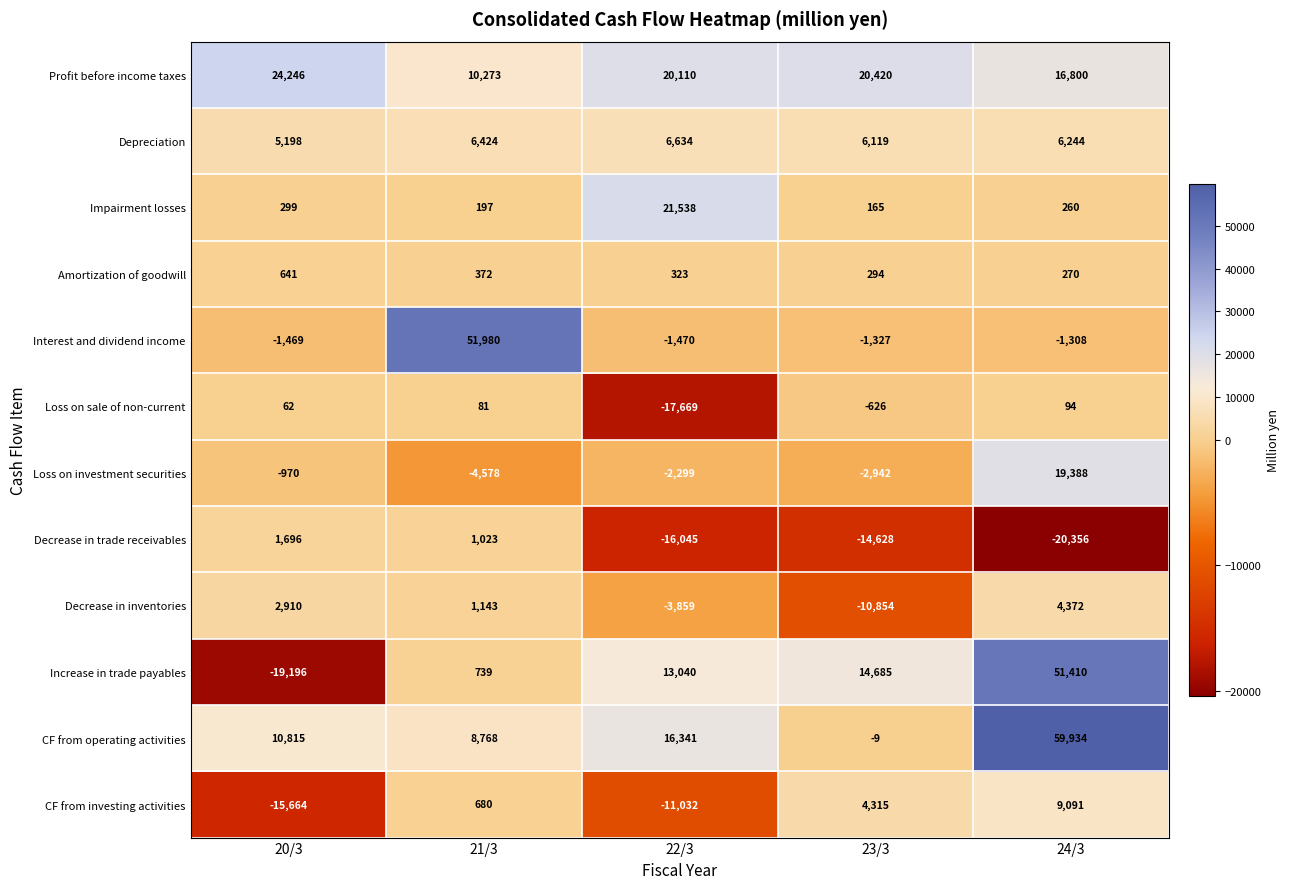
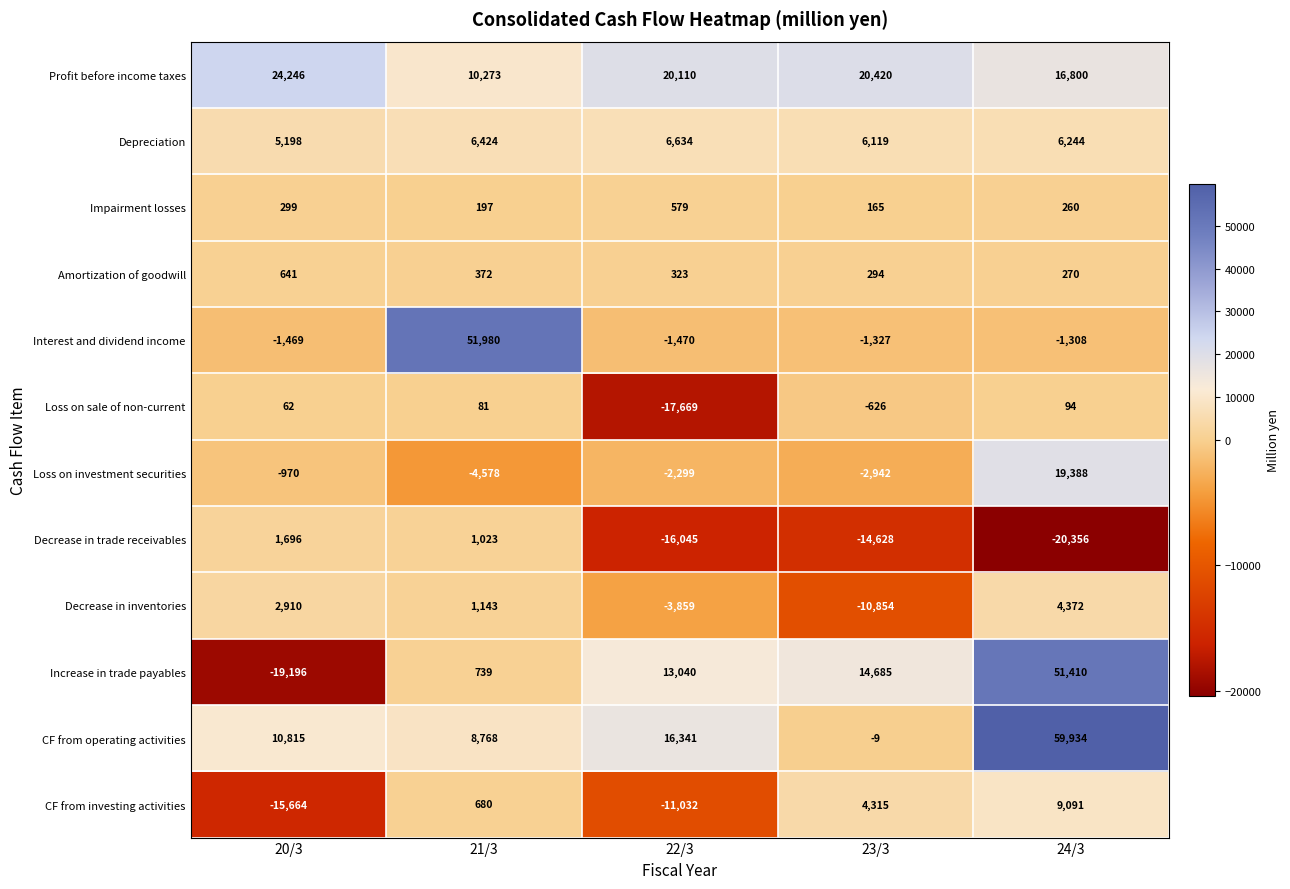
  {
    "Profit before income taxes": {
      "20/3": "24,246",
      "21/3": "10,273",
      "22/3": "20,110",
      "23/3": "20,420",
      "24/3": "16,800"
    },
    "Depreciation": {
      "20/3": "5,198",
      "21/3": "6,424",
      "22/3": "6,634",
      "23/3": "6,119",
      "24/3": "6,244"
    },
    "Impairment losses": {
      "20/3": "299",
      "21/3": "197",
-     "22/3": "21,538",
+     "22/3": "579",
      "23/3": "165",
      "24/3": "260"
    },
    "Amortization of goodwill": {
      "20/3": "641",
      "21/3": "372",
      "22/3": "323",
      "23/3": "294",
      "24/3": "270"
    },
    "Interest and dividend income": {
      "20/3": "-1,469",
      "21/3": "51,980",
      "22/3": "-1,470",
      "23/3": "-1,327",
      "24/3": "-1,308"
    },
    "Loss on sale of non-current": {
      "20/3": "62",
      "21/3": "81",
      "22/3": "-17,669",
      "23/3": "-626",
      "24/3": "94"
    },
    "Loss on investment securities": {
      "20/3": "-970",
      "21/3": "-4,578",
      "22/3": "-2,299",
      "23/3": "-2,942",
      "24/3": "19,388"
    },
    "Decrease in trade receivables": {
      "20/3": "1,696",
      "21/3": "1,023",
      "22/3": "-16,045",
      "23/3": "-14,628",
      "24/3": "-20,356"
    },
    "Decrease in inventories": {
      "20/3": "2,910",
      "21/3": "1,143",
      "22/3": "-3,859",
      "23/3": "-10,854",
      "24/3": "4,372"
    },
    "Increase in trade payables": {
      "20/3": "-19,196",
      "21/3": "739",
      "22/3": "13,040",
      "23/3": "14,685",
      "24/3": "51,410"
    },
    "CF from operating activities": {
      "20/3": "10,815",
      "21/3": "8,768",
      "22/3": "16,341",
      "23/3": "-9",
      "24/3": "59,934"
    },
    "CF from investing activities": {
      "20/3": "-15,664",
      "21/3": "680",
      "22/3": "-11,032",
      "23/3": "4,315",
      "24/3": "9,091"
    }
  }
